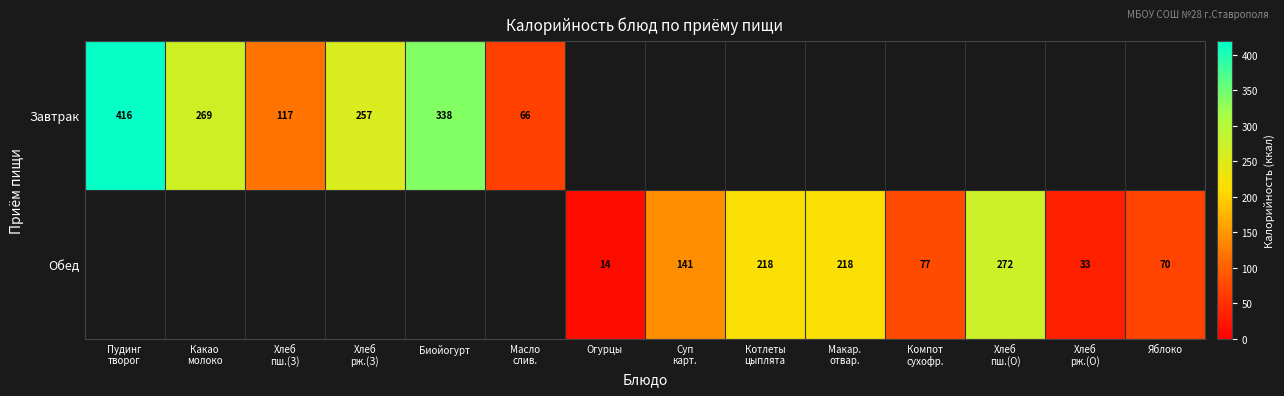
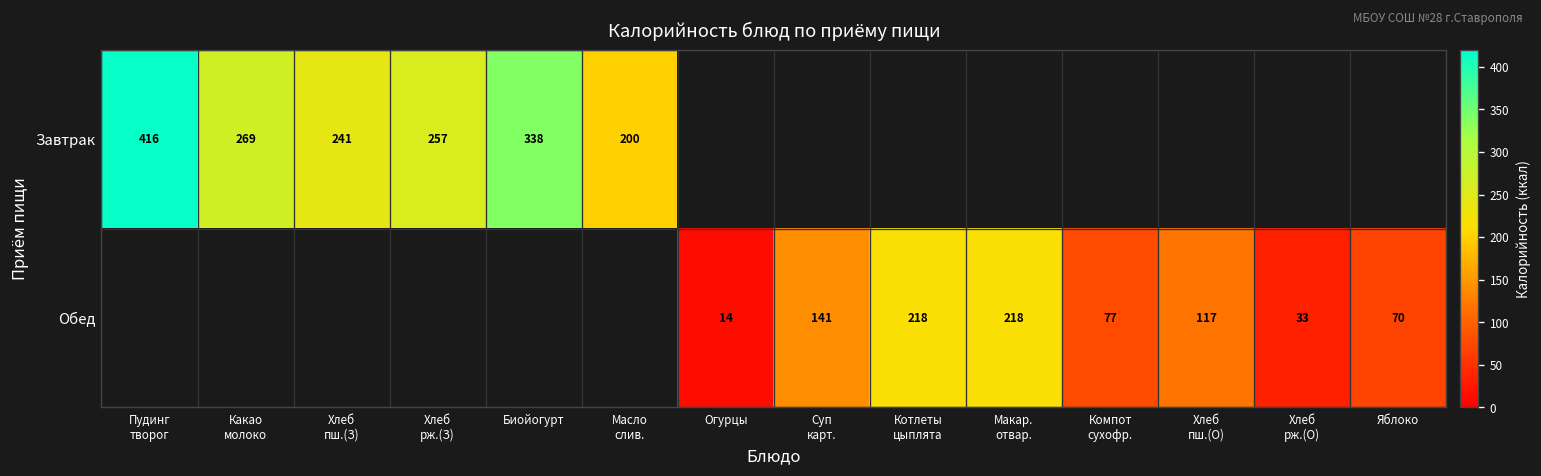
  {
    "Завтрак": {
      "Пудинг творог": 416,
      "Какао молоко": 269,
-     "Хлеб пш.(З)": 117,
+     "Хлеб пш.(З)": 241,
      "Хлеб рж.(З)": 257,
      "Биойогурт": 338,
-     "Масло слив.": 66
+     "Масло слив.": 200
    },
    "Обед": {
      "Огурцы": 14,
      "Суп карт.": 141,
      "Котлеты цыплята": 218,
      "Макар. отвар.": 218,
      "Компот сухофр.": 77,
-     "Хлеб пш.(О)": 272,
+     "Хлеб пш.(О)": 117,
      "Хлеб рж.(О)": 33,
      "Яблоко": 70
    }
  }
